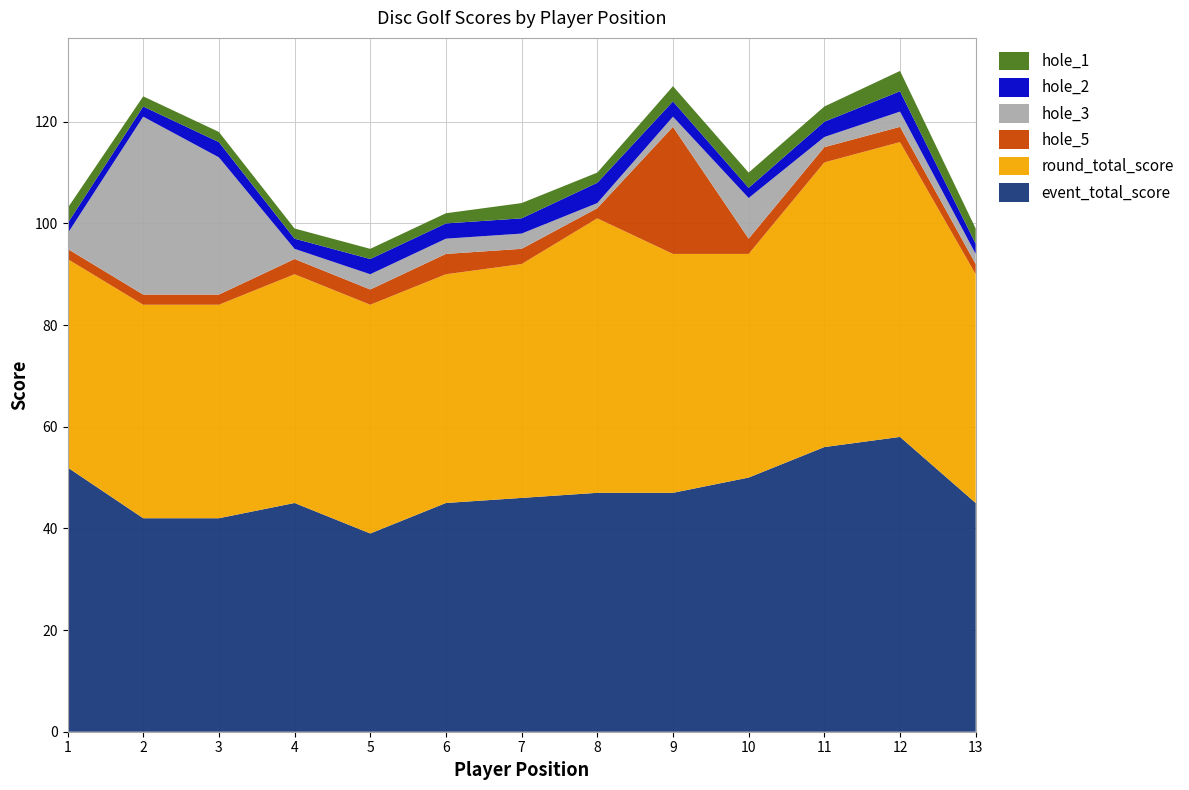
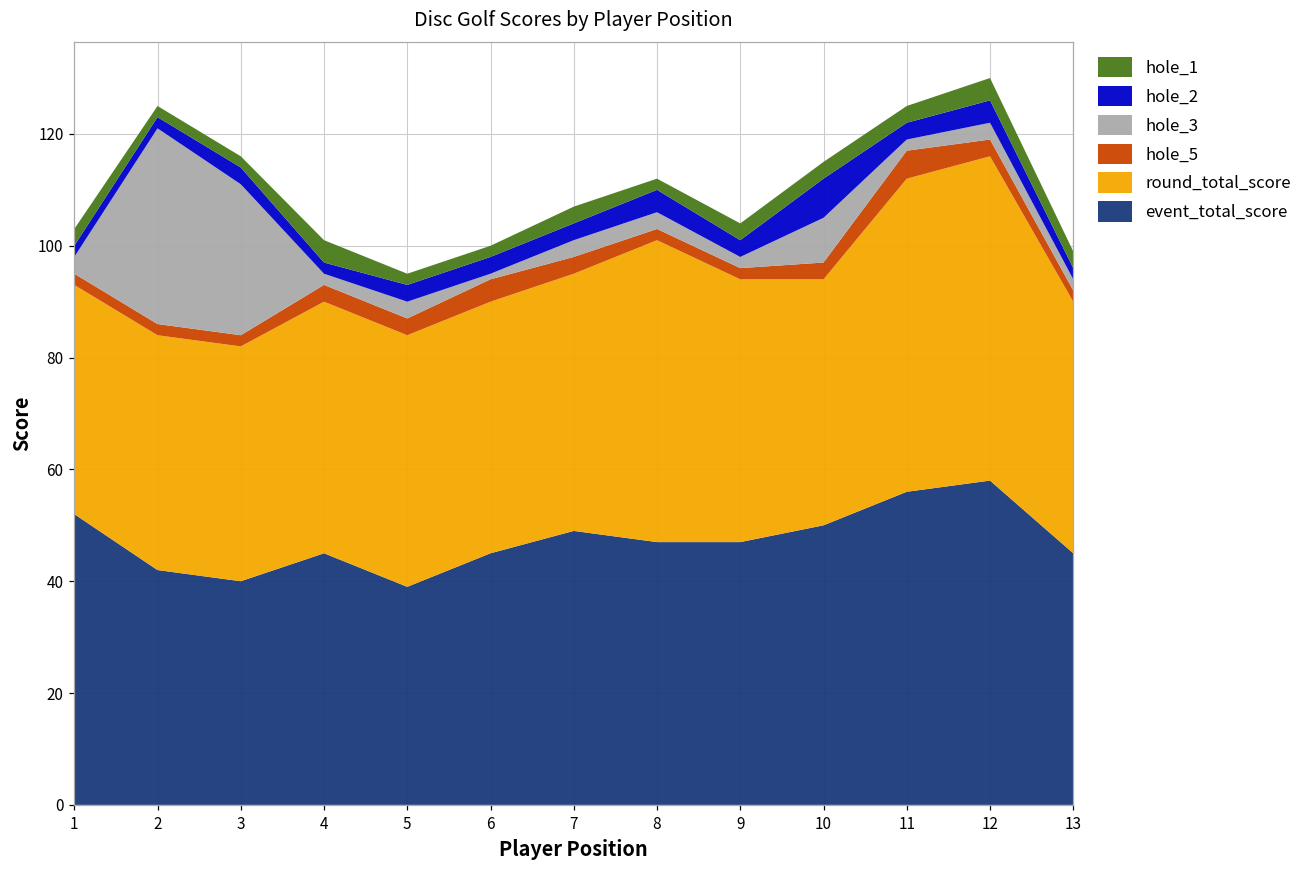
  {
    "event_total_score": {
      "1": 52,
      "2": 42,
-     "3": 42,
+     "3": 40,
      "4": 45,
      "5": 39,
      "6": 45,
-     "7": 46,
+     "7": 49,
      "8": 47,
      "9": 47,
      "10": 50,
      "11": 56,
      "12": 58,
      "13": 45
    },
    "round_total_score": {
      "1": 41,
      "2": 42,
      "3": 42,
      "4": 45,
      "5": 45,
      "6": 45,
      "7": 46,
      "8": 54,
      "9": 47,
      "10": 44,
      "11": 56,
      "12": 58,
      "13": 45
    },
    "hole_5": {
      "1": 2,
      "2": 2,
      "3": 2,
      "4": 3,
      "5": 3,
      "6": 4,
      "7": 3,
      "8": 2,
-     "9": 25,
+     "9": 2,
      "10": 3,
-     "11": 3,
+     "11": 5,
      "12": 3,
      "13": 2
    },
    "hole_3": {
      "1": 3,
      "2": 35,
      "3": 27,
      "4": 2,
      "5": 3,
-     "6": 3,
+     "6": 1,
      "7": 3,
-     "8": 1,
+     "8": 3,
      "9": 2,
      "10": 8,
      "11": 2,
      "12": 3,
      "13": 2
    },
    "hole_2": {
      "1": 2,
      "2": 2,
      "3": 3,
      "4": 2,
      "5": 3,
      "6": 3,
      "7": 3,
      "8": 4,
      "9": 3,
-     "10": 2,
+     "10": 7,
      "11": 3,
      "12": 4,
      "13": 2
    },
    "hole_1": {
      "1": 3,
      "2": 2,
      "3": 2,
-     "4": 2,
+     "4": 4,
      "5": 2,
      "6": 2,
      "7": 3,
      "8": 2,
      "9": 3,
      "10": 3,
      "11": 3,
      "12": 4,
      "13": 3
    }
  }
